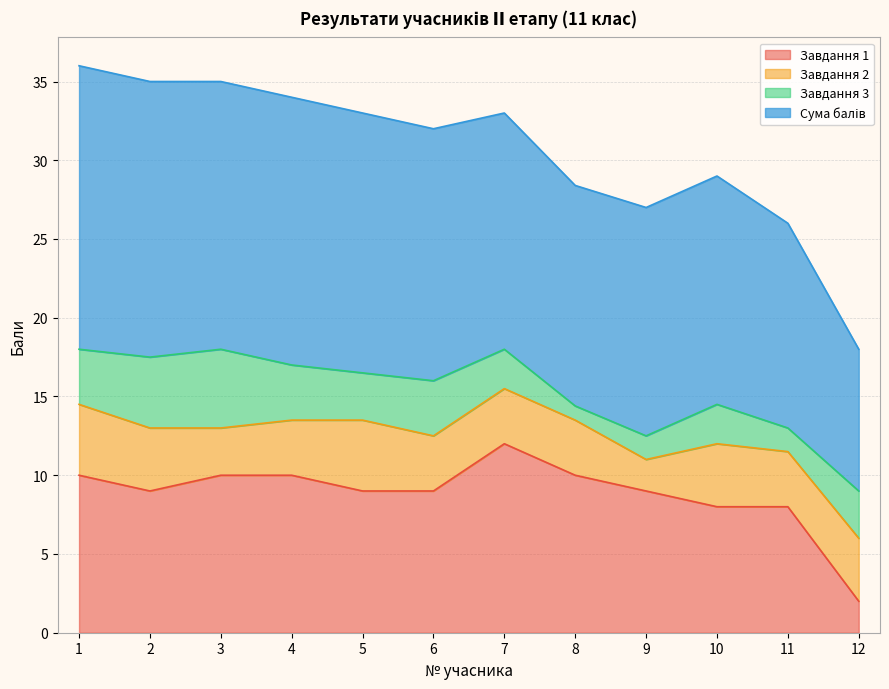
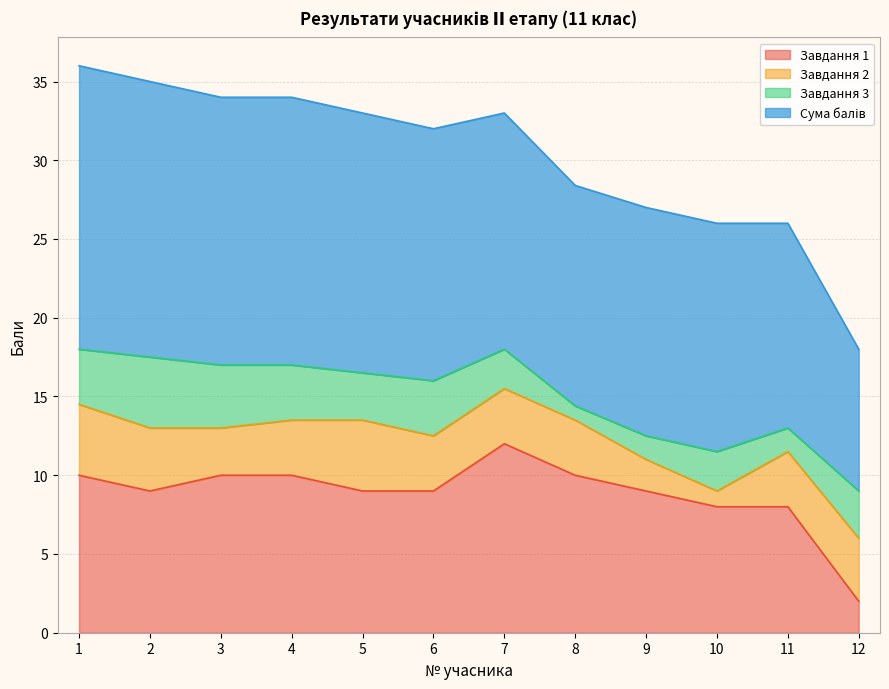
  {
    "Завдання 1": {
      "1": 10,
      "2": 9,
      "3": 10,
      "4": 10,
      "5": 9,
      "6": 9,
      "7": 12,
      "8": 10,
      "9": 9,
      "10": 8,
      "11": 8,
      "12": 2
    },
    "Завдання 2": {
      "1": 4.5,
      "2": 4,
      "3": 3,
      "4": 3.5,
      "5": 4.5,
      "6": 3.5,
      "7": 3.5,
      "8": 3.5,
      "9": 2,
-     "10": 4,
+     "10": 1,
      "11": 3.5,
      "12": 4
    },
    "Завдання 3": {
      "1": 3.5,
      "2": 4.5,
-     "3": 5,
+     "3": 4,
      "4": 3.5,
      "5": 3,
      "6": 3.5,
      "7": 2.5,
      "8": 1,
      "9": 1.5,
      "10": 2.5,
      "11": 1.5,
      "12": 3
    },
    "Сума балів": {
      "1": 18,
      "2": 17.5,
      "3": 17,
      "4": 17,
      "5": 16.5,
      "6": 16,
      "7": 15,
      "8": 14,
      "9": 14.5,
      "10": 14.5,
      "11": 13,
      "12": 9
    }
  }
